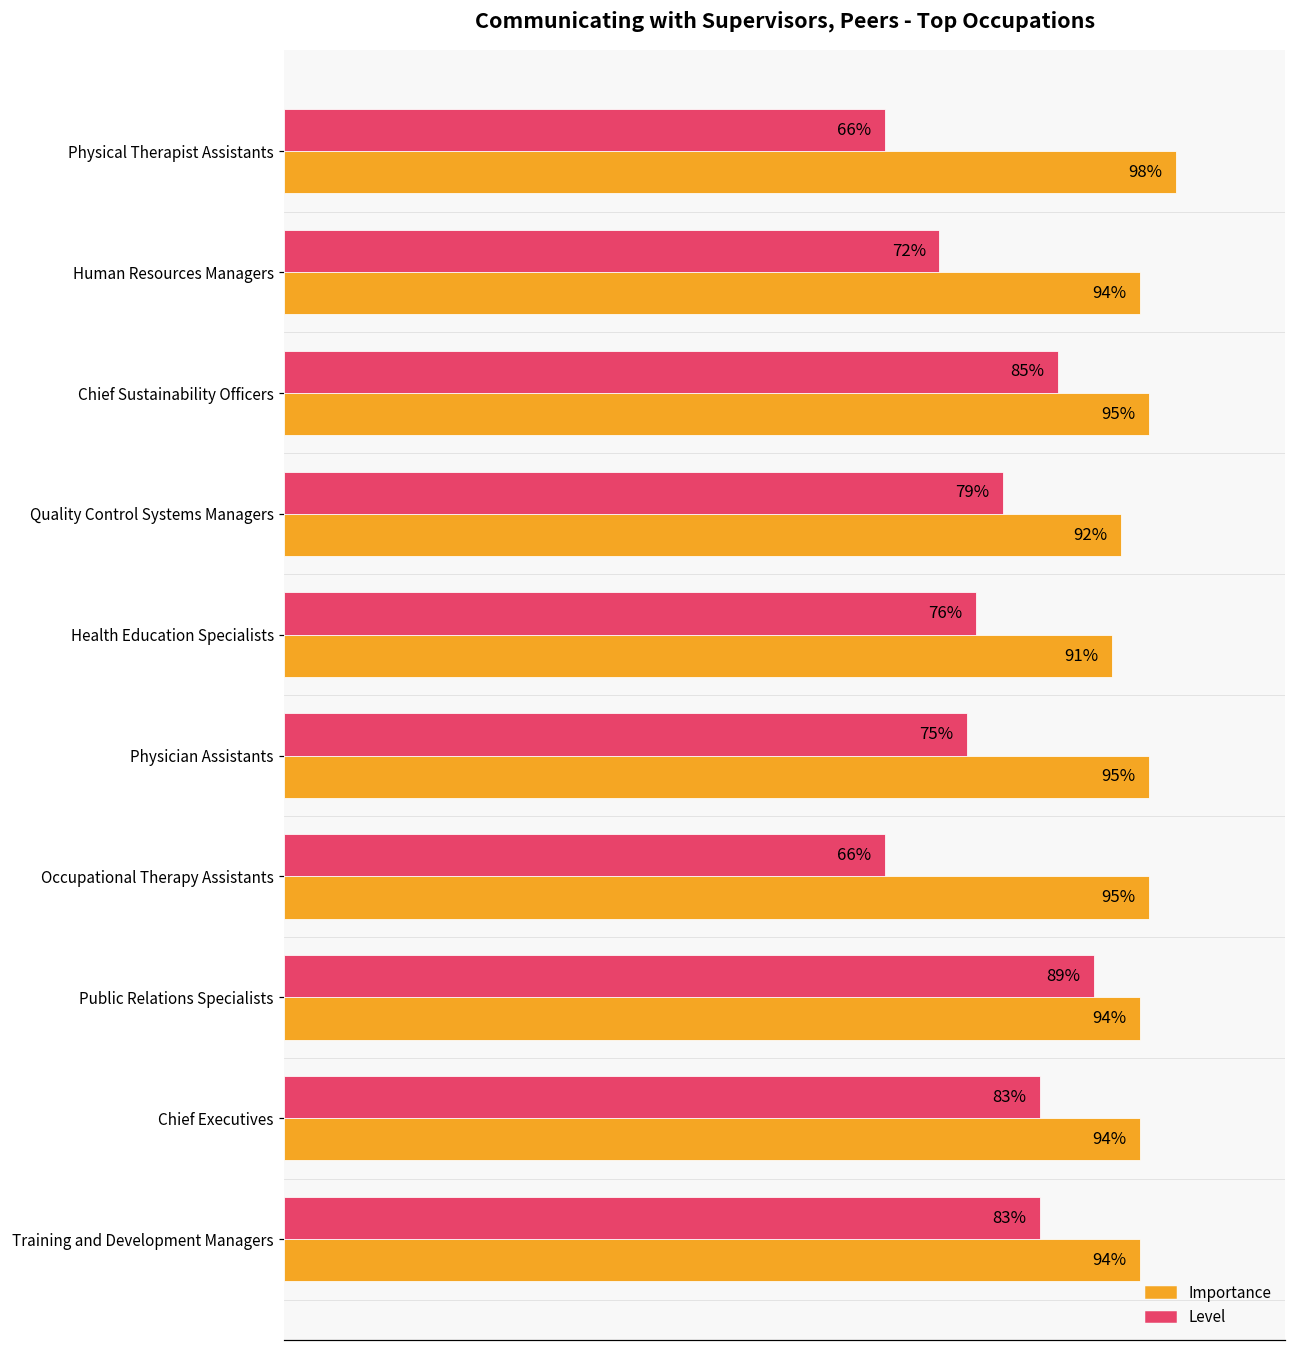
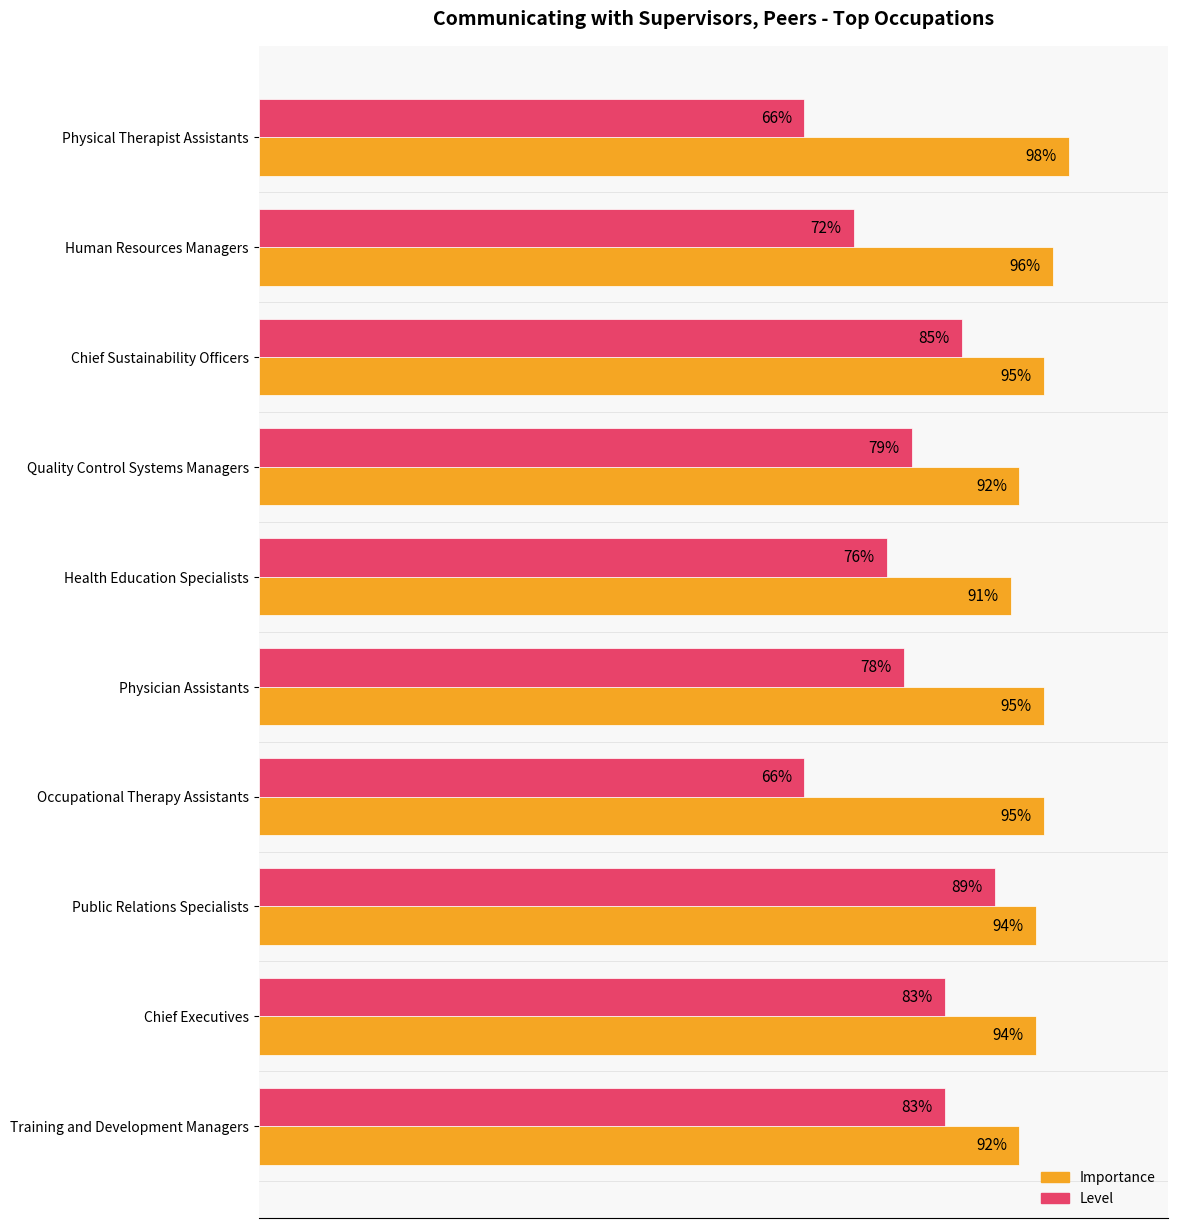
  {
    "Importance": {
      "Physical Therapist Assistants": "98%",
-     "Human Resources Managers": "94%",
+     "Human Resources Managers": "96%",
      "Chief Sustainability Officers": "95%",
      "Quality Control Systems Managers": "92%",
      "Health Education Specialists": "91%",
      "Physician Assistants": "95%",
      "Occupational Therapy Assistants": "95%",
      "Public Relations Specialists": "94%",
      "Chief Executives": "94%",
-     "Training and Development Managers": "94%"
+     "Training and Development Managers": "92%"
    },
    "Level": {
      "Physical Therapist Assistants": "66%",
      "Human Resources Managers": "72%",
      "Chief Sustainability Officers": "85%",
      "Quality Control Systems Managers": "79%",
      "Health Education Specialists": "76%",
-     "Physician Assistants": "75%",
+     "Physician Assistants": "78%",
      "Occupational Therapy Assistants": "66%",
      "Public Relations Specialists": "89%",
      "Chief Executives": "83%",
      "Training and Development Managers": "83%"
    }
  }
